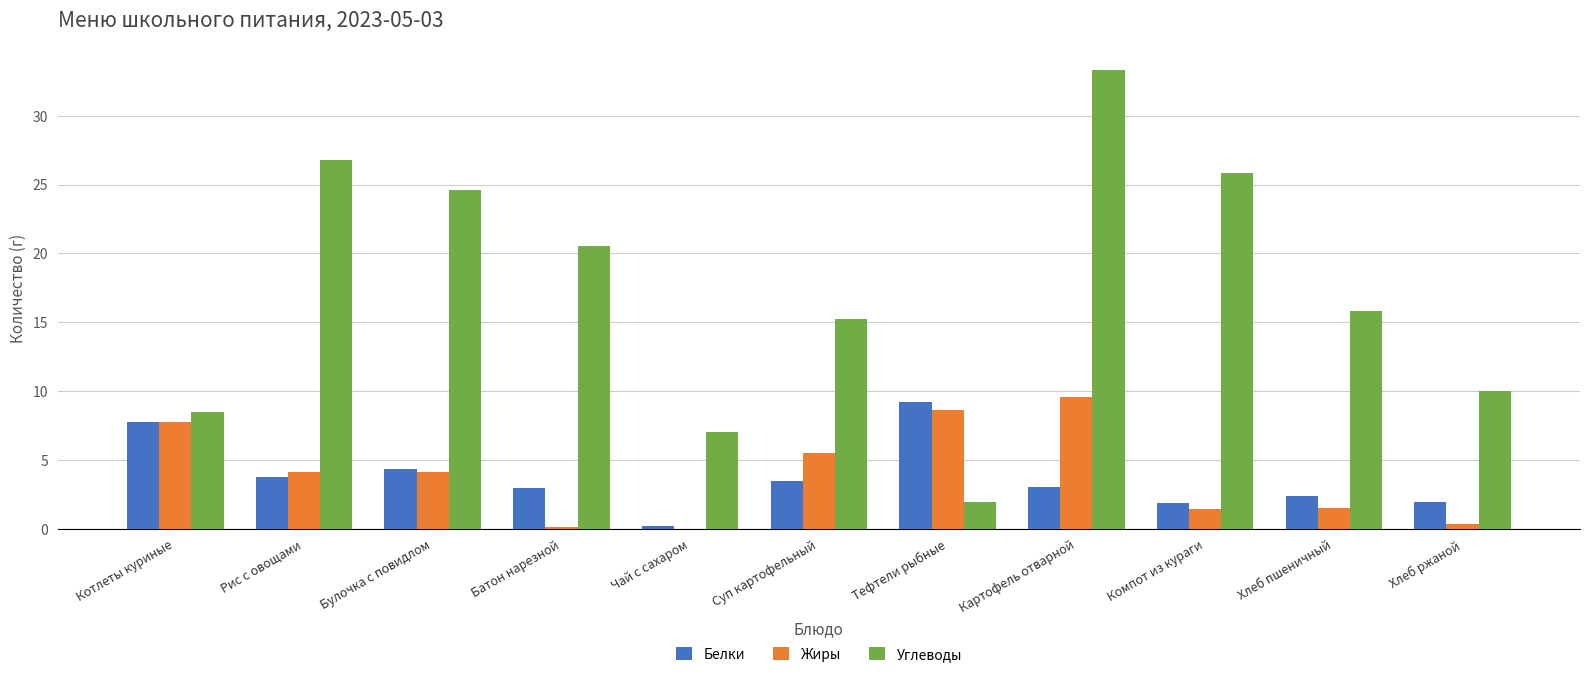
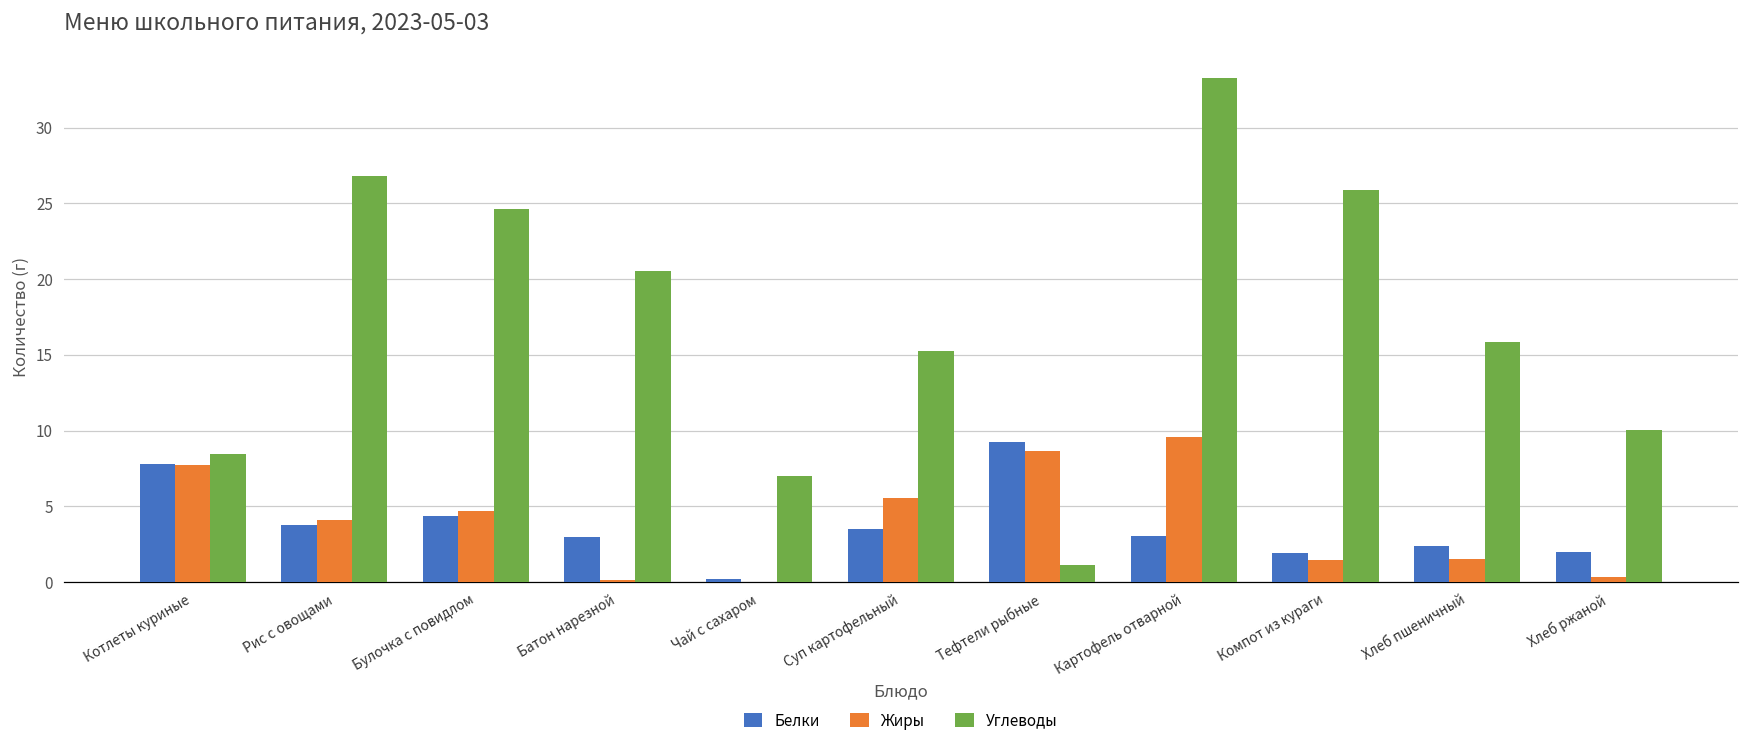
  {
    "Белки": {
      "Котлеты куриные": 7.8,
      "Рис с овощами": 3.8,
      "Булочка с повидлом": 4.4,
      "Батон нарезной": 3.0,
      "Чай с сахаром": 0.2,
      "Суп картофельный": 3.5,
      "Тефтели рыбные": 9.2,
      "Картофель отварной": 3.0,
      "Компот из кураги": 1.9,
      "Хлеб пшеничный": 2.4,
      "Хлеб ржаной": 2.0
    },
    "Жиры": {
      "Котлеты куриные": 7.8,
      "Рис с овощами": 4.1,
-     "Булочка с повидлом": 4.1,
+     "Булочка с повидлом": 4.7,
      "Чай с сахаром": 0.0,
      "Суп картофельный": 5.5,
      "Тефтели рыбные": 8.7,
      "Картофель отварной": 9.6,
      "Компот из кураги": 1.5,
      "Хлеб пшеничный": 1.5,
      "Хлеб ржаной": 0.4
    },
    "Углеводы": {
      "Котлеты куриные": 8.5,
      "Рис с овощами": 26.8,
      "Булочка с повидлом": 24.6,
      "Батон нарезной": 20.6,
      "Чай с сахаром": 7.0,
      "Суп картофельный": 15.3,
-     "Тефтели рыбные": 1.9,
+     "Тефтели рыбные": 1.1,
      "Картофель отварной": 33.3,
      "Компот из кураги": 25.9,
      "Хлеб пшеничный": 15.8,
      "Хлеб ржаной": 10.0
    }
  }
